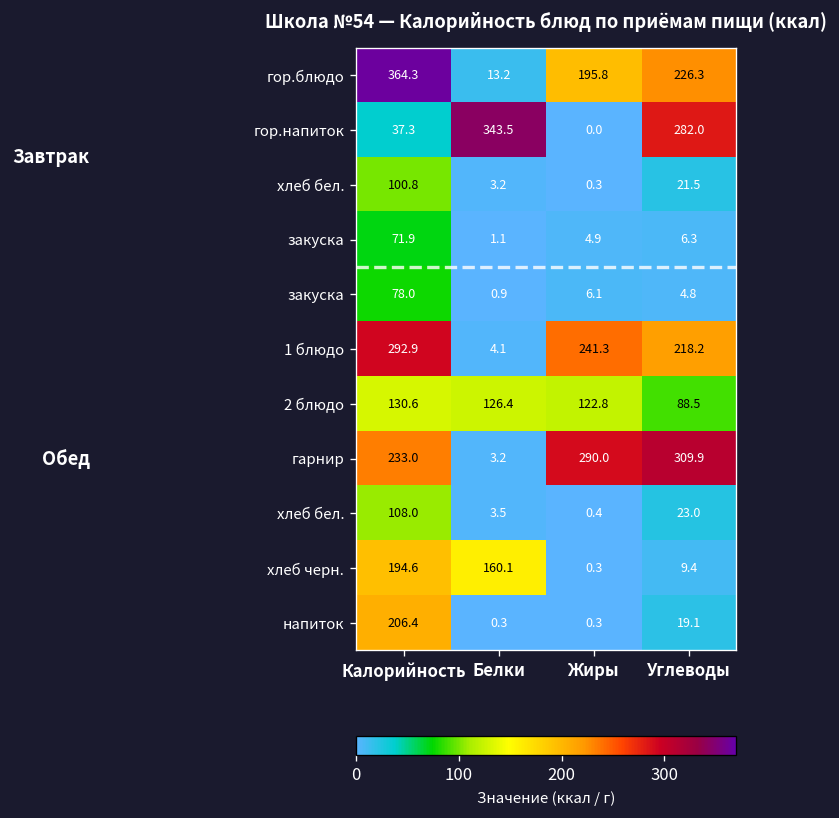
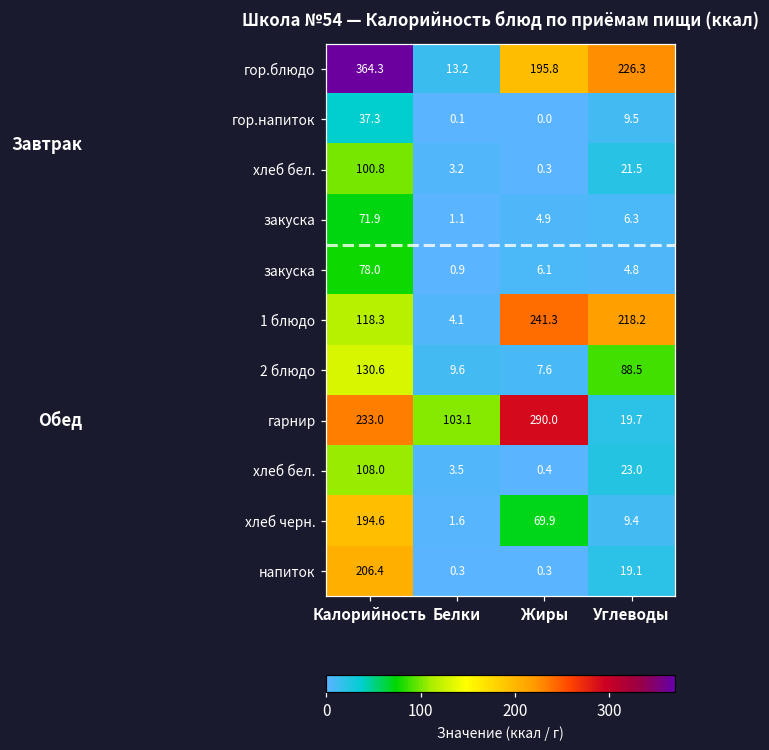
  {
    "гор.блюдо": {
      "Калорийность": 364.3,
      "Белки": 13.2,
      "Жиры": 195.8,
      "Углеводы": 226.3
    },
    "гор.напиток": {
      "Калорийность": 37.3,
-     "Белки": 343.5,
+     "Белки": 0.1,
      "Жиры": 0.0,
-     "Углеводы": 282.0
+     "Углеводы": 9.5
    },
    "1 блюдо": {
-     "Калорийность": 292.9,
+     "Калорийность": 118.3,
      "Белки": 4.1,
      "Жиры": 241.3,
      "Углеводы": 218.2
    },
    "2 блюдо": {
      "Калорийность": 130.6,
-     "Белки": 126.4,
-     "Жиры": 122.8,
+     "Белки": 9.6,
+     "Жиры": 7.6,
      "Углеводы": 88.5
    },
    "гарнир": {
      "Калорийность": 233.0,
-     "Белки": 3.2,
+     "Белки": 103.1,
      "Жиры": 290.0,
-     "Углеводы": 309.9
+     "Углеводы": 19.7
    },
    "хлеб черн.": {
      "Калорийность": 194.6,
-     "Белки": 160.1,
-     "Жиры": 0.3,
+     "Белки": 1.6,
+     "Жиры": 69.9,
      "Углеводы": 9.4
    },
    "напиток": {
      "Калорийность": 206.4,
      "Белки": 0.3,
      "Жиры": 0.3,
      "Углеводы": 19.1
    }
  }
